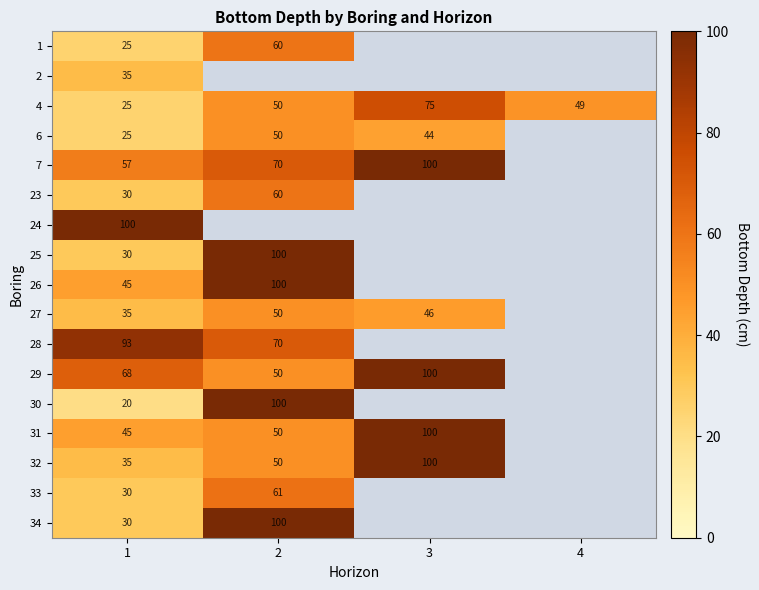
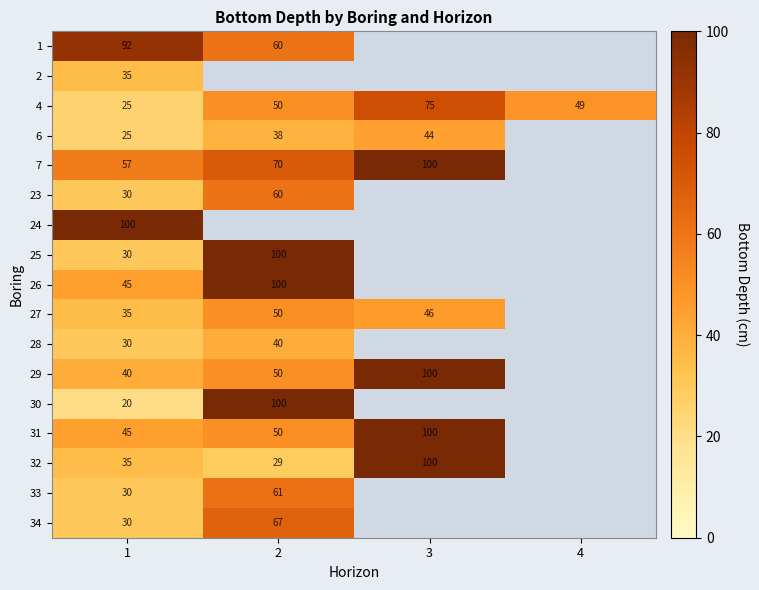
  {
    "1": {
-     "1": 25,
+     "1": 92,
      "2": 60
    },
    "2": {
      "1": 35
    },
    "4": {
      "1": 25,
      "2": 50,
      "3": 75,
      "4": 49
    },
    "6": {
      "1": 25,
-     "2": 50,
+     "2": 38,
      "3": 44
    },
    "7": {
      "1": 57,
      "2": 70,
      "3": 100
    },
    "23": {
      "1": 30,
      "2": 60
    },
    "24": {
      "1": 100
    },
    "25": {
      "1": 30,
      "2": 100
    },
    "26": {
      "1": 45,
      "2": 100
    },
    "27": {
      "1": 35,
      "2": 50,
      "3": 46
    },
    "28": {
-     "1": 93,
-     "2": 70
+     "1": 30,
+     "2": 40
    },
    "29": {
-     "1": 68,
+     "1": 40,
      "2": 50,
      "3": 100
    },
    "30": {
      "1": 20,
      "2": 100
    },
    "31": {
      "1": 45,
      "2": 50,
      "3": 100
    },
    "32": {
      "1": 35,
-     "2": 50,
+     "2": 29,
      "3": 100
    },
    "33": {
      "1": 30,
      "2": 61
    },
    "34": {
      "1": 30,
-     "2": 100
+     "2": 67
    }
  }
